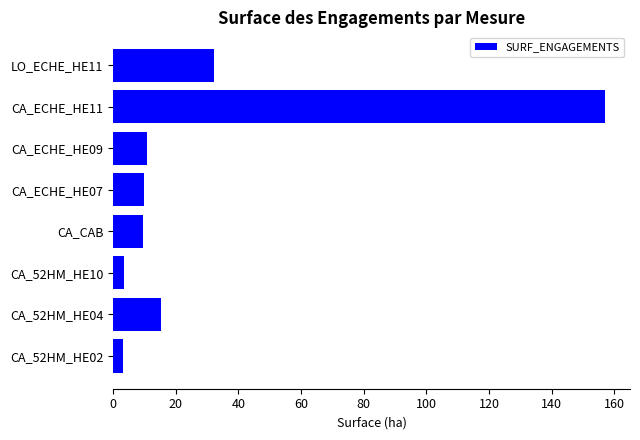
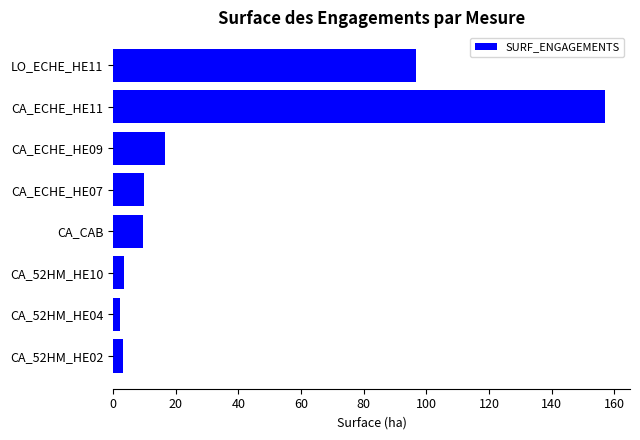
  {
-   "LO_ECHE_HE11": 32,
+   "LO_ECHE_HE11": 97,
    "CA_ECHE_HE11": 157,
-   "CA_ECHE_HE09": 11,
+   "CA_ECHE_HE09": 17,
    "CA_ECHE_HE07": 10,
    "CA_CAB": 10,
    "CA_52HM_HE10": 4,
-   "CA_52HM_HE04": 15,
+   "CA_52HM_HE04": 2,
    "CA_52HM_HE02": 3
  }
